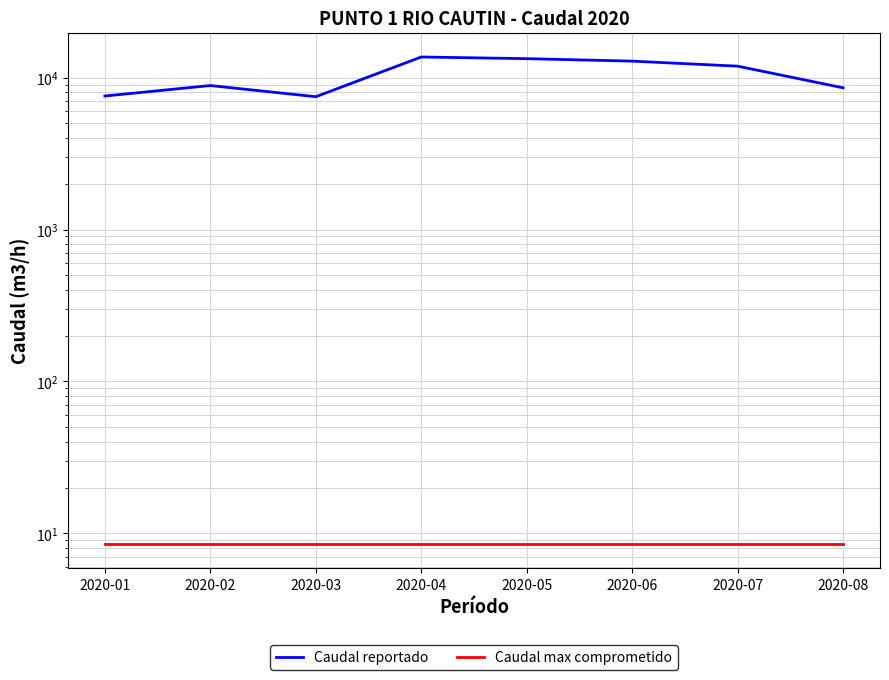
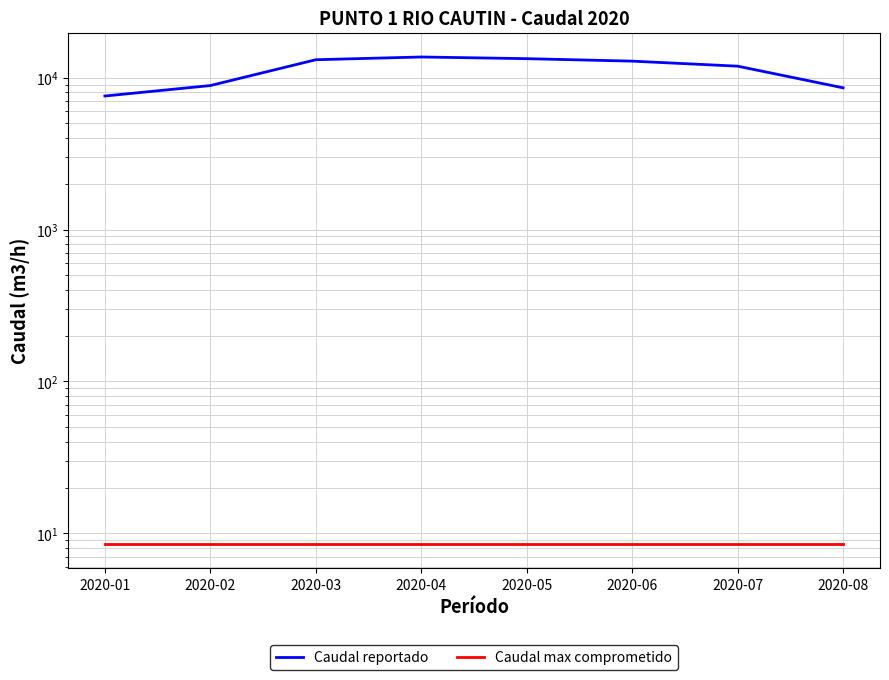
  {
    "Caudal reportado": {
      "2020-01": 8000,
      "2020-02": 9000,
-     "2020-03": 7000,
+     "2020-03": 13000,
      "2020-04": 14000,
      "2020-05": 13000,
      "2020-06": 13000,
      "2020-07": 12000,
      "2020-08": 9000
    },
    "Caudal max comprometido": {
      "2020-01": 9,
      "2020-02": 9,
      "2020-03": 9,
      "2020-04": 9,
      "2020-05": 9,
      "2020-06": 9,
      "2020-07": 9,
      "2020-08": 9
    }
  }
